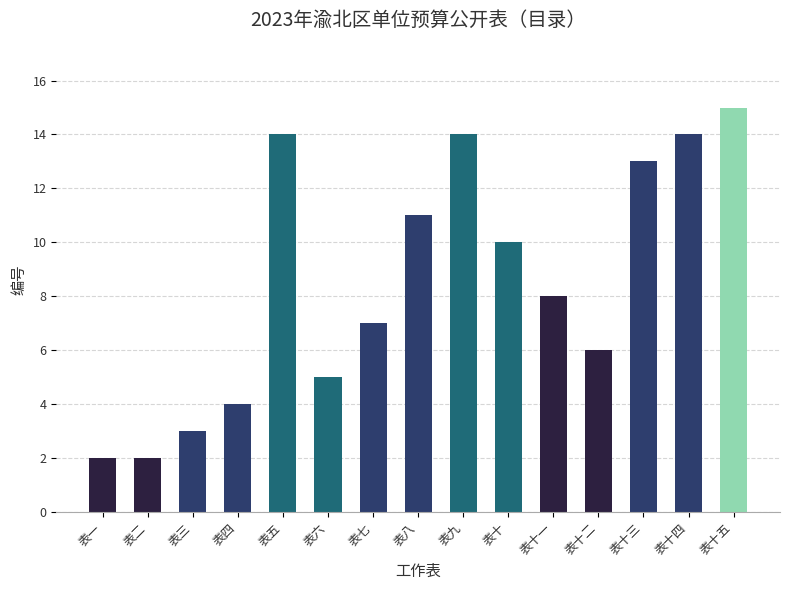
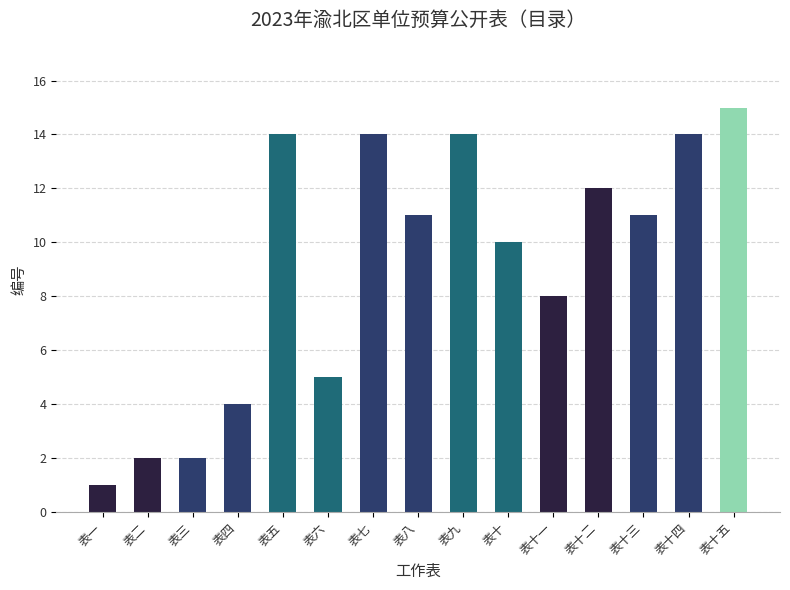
  {
-   "表一": 2,
+   "表一": 1,
    "表二": 2,
-   "表三": 3,
+   "表三": 2,
    "表四": 4,
    "表五": 14,
    "表六": 5,
-   "表七": 7,
+   "表七": 14,
    "表八": 11,
    "表九": 14,
    "表十": 10,
    "表十一": 8,
-   "表十二": 6,
-   "表十三": 13,
+   "表十二": 12,
+   "表十三": 11,
    "表十四": 14,
    "表十五": 15
  }
